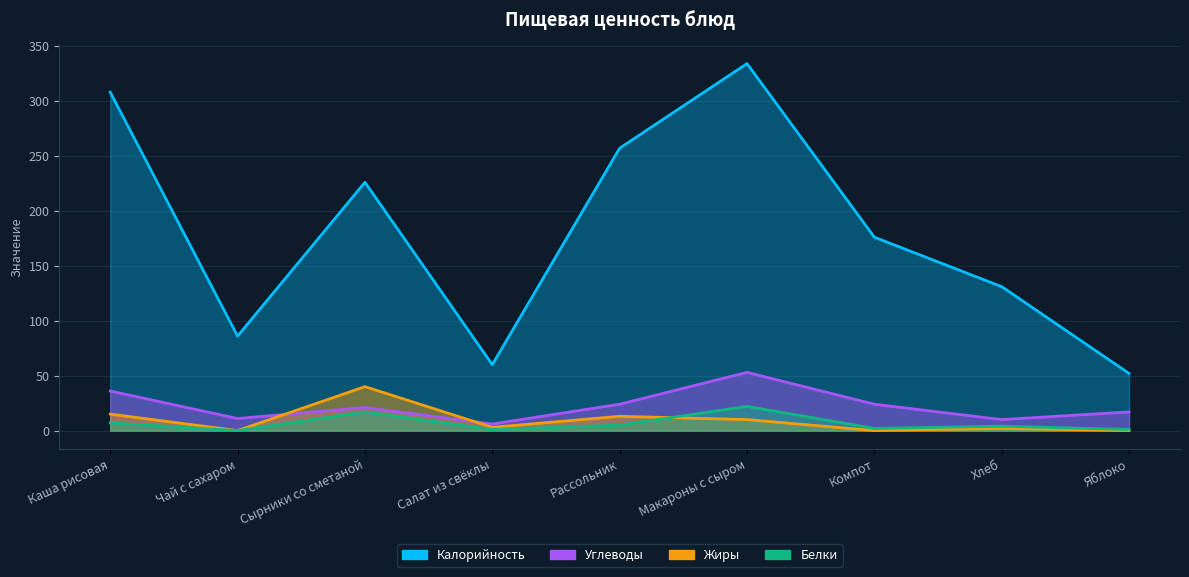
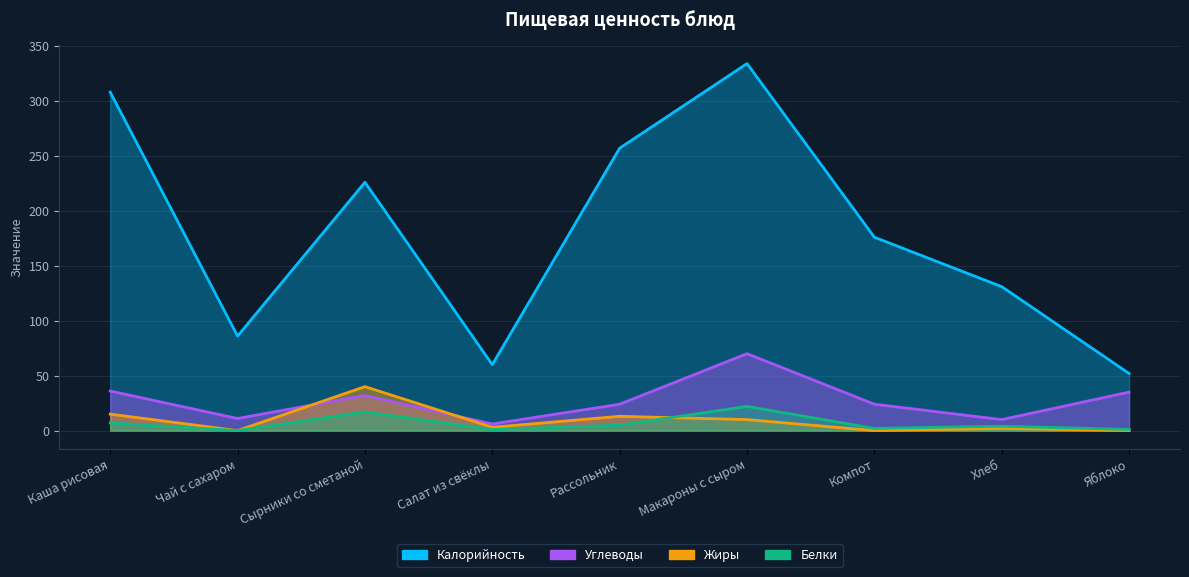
  {
    "Углеводы": {
      "Каша рисовая": 36,
      "Чай с сахаром": 11,
-     "Сырники со сметаной": 21,
+     "Сырники со сметаной": 32,
      "Салат из свёклы": 6,
      "Рассольник": 24,
-     "Макароны с сыром": 53,
+     "Макароны с сыром": 70,
      "Компот": 24,
      "Хлеб": 10,
-     "Яблоко": 17
+     "Яблоко": 35
    },
    "Жиры": {
      "Каша рисовая": 15,
      "Сырники со сметаной": 40,
      "Рассольник": 13,
      "Макароны с сыром": 10
    }
  }
